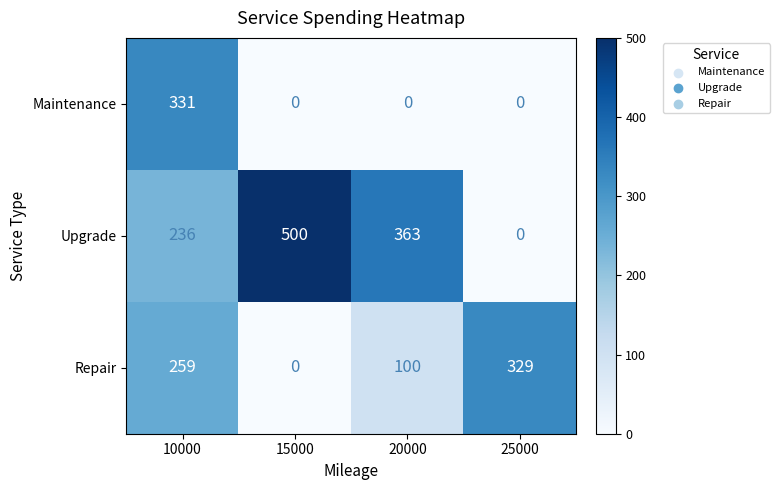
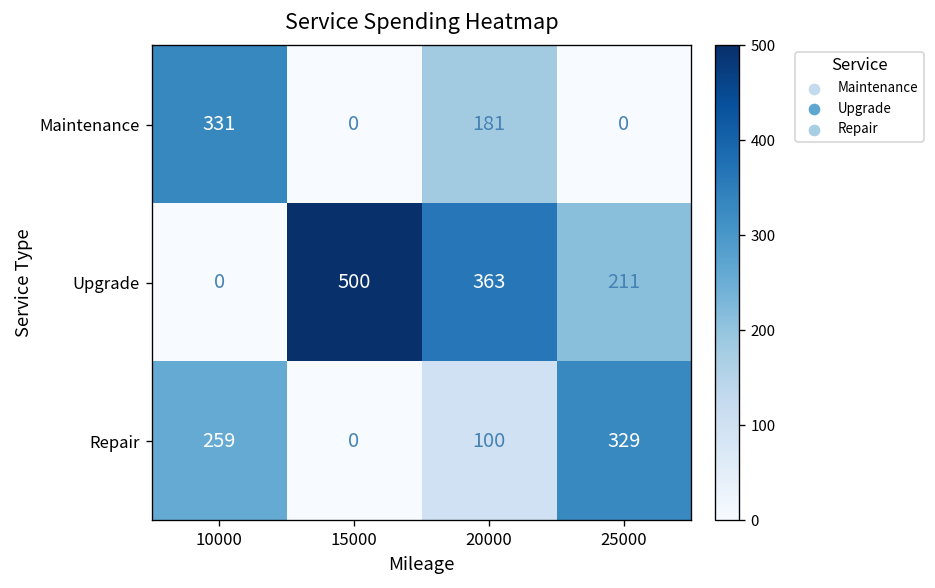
  {
    "Maintenance": {
      "10000": 331,
      "15000": 0,
-     "20000": 0,
+     "20000": 181,
      "25000": 0
    },
    "Upgrade": {
-     "10000": 236,
+     "10000": 0,
      "15000": 500,
      "20000": 363,
-     "25000": 0
+     "25000": 211
    },
    "Repair": {
      "10000": 259,
      "15000": 0,
      "20000": 100,
      "25000": 329
    }
  }
